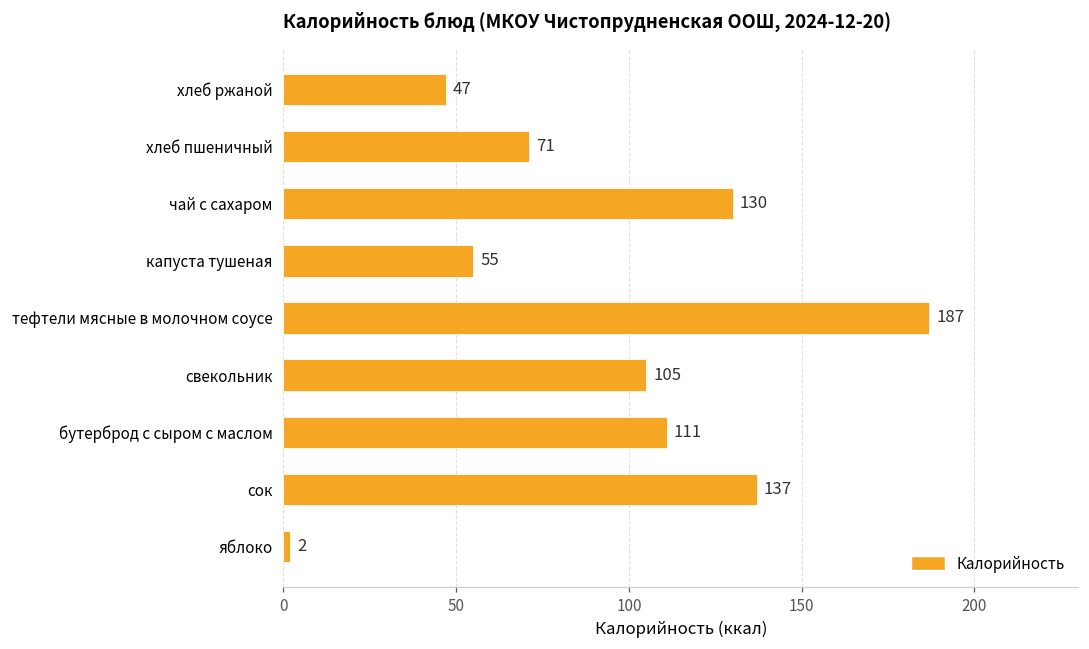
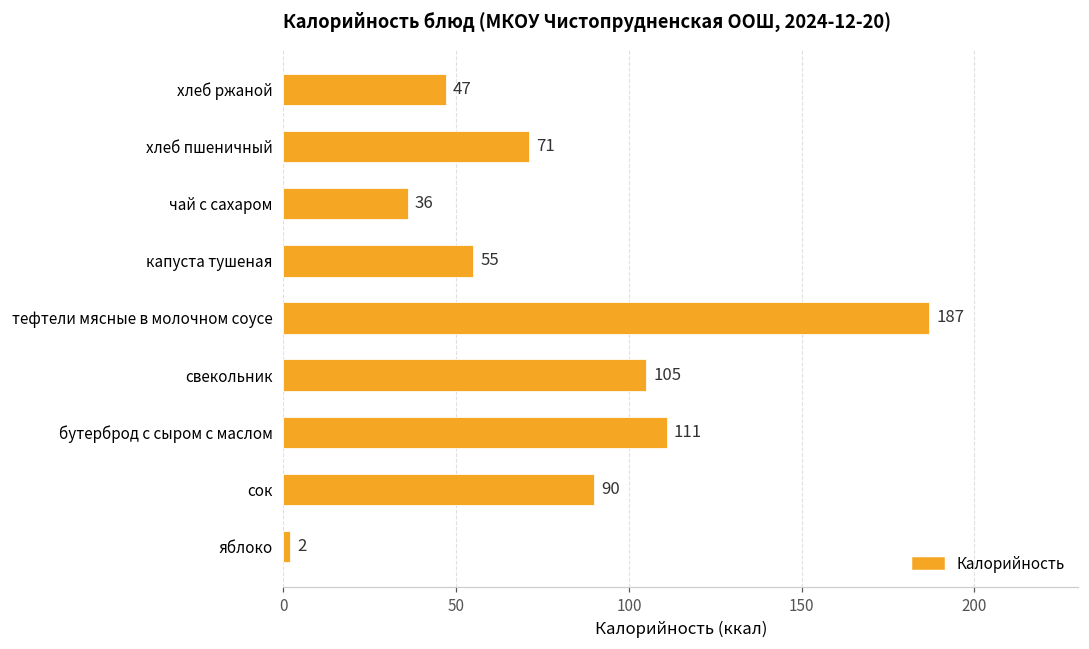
  {
    "хлеб ржаной": 47,
    "хлеб пшеничный": 71,
-   "чай с сахаром": 130,
+   "чай с сахаром": 36,
    "капуста тушеная": 55,
    "тефтели мясные в молочном соусе": 187,
    "свекольник": 105,
    "бутерброд с сыром с маслом": 111,
-   "сок": 137,
+   "сок": 90,
    "яблоко": 2
  }
